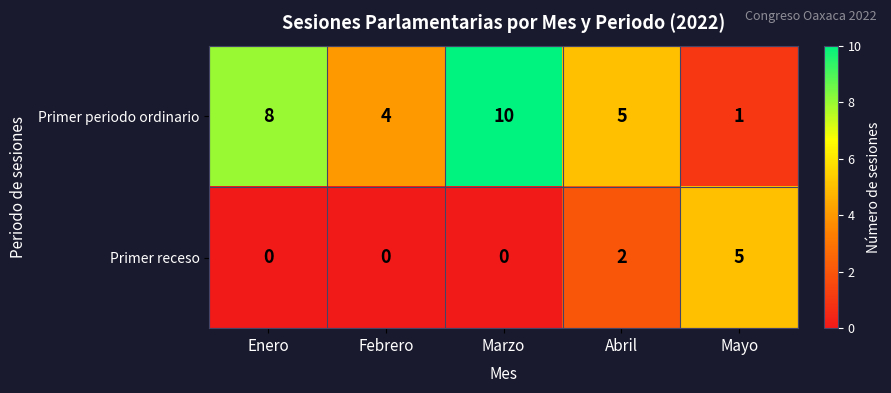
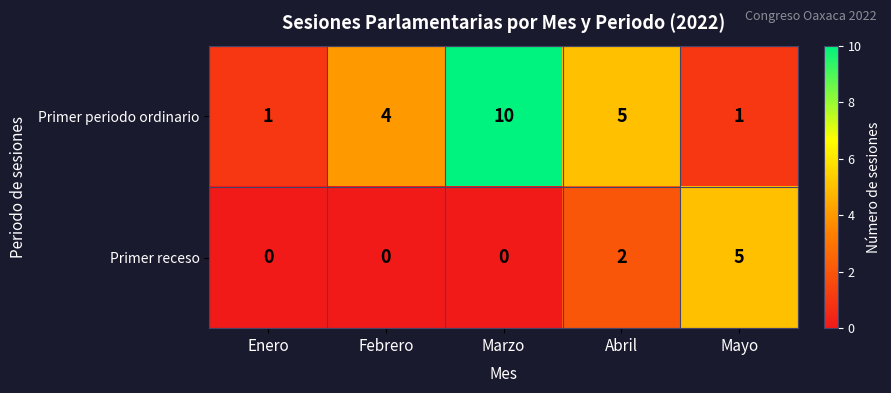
  {
    "Primer periodo ordinario": {
-     "Enero": 8,
+     "Enero": 1,
      "Febrero": 4,
      "Marzo": 10,
      "Abril": 5,
      "Mayo": 1
    },
    "Primer receso": {
      "Enero": 0,
      "Febrero": 0,
      "Marzo": 0,
      "Abril": 2,
      "Mayo": 5
    }
  }
